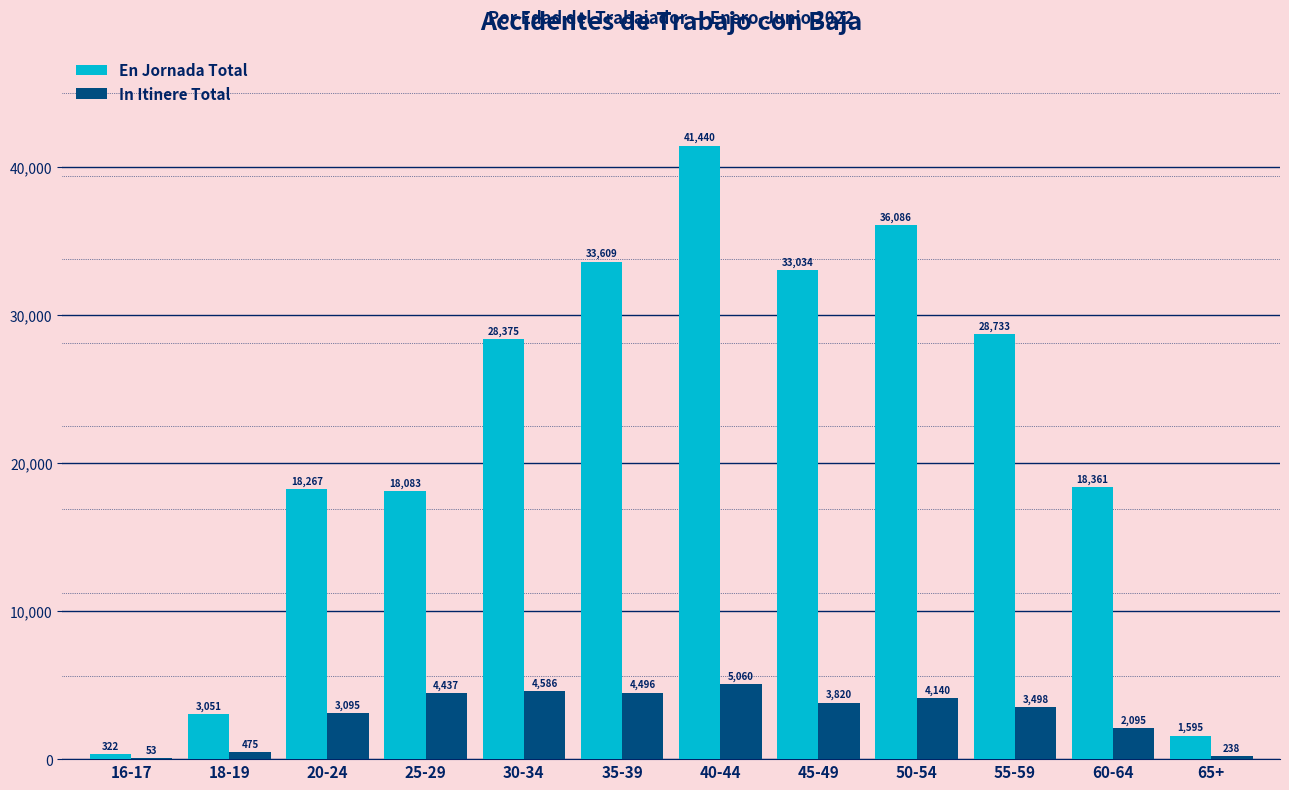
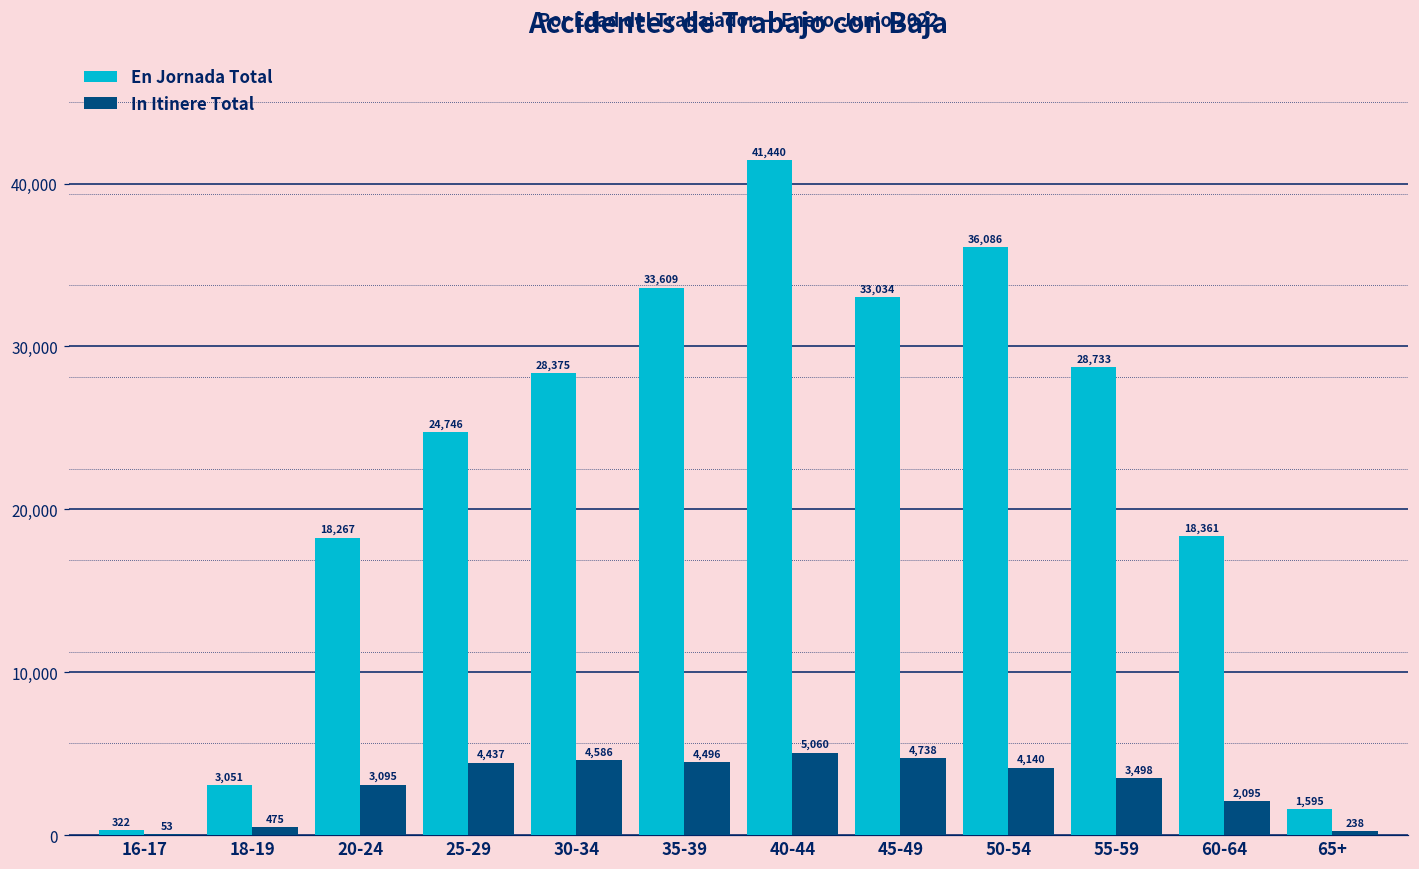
  {
    "En Jornada Total": {
      "16-17": "322",
      "18-19": "3,051",
      "20-24": "18,267",
-     "25-29": "18,083",
+     "25-29": "24,746",
      "30-34": "28,375",
      "35-39": "33,609",
      "40-44": "41,440",
      "45-49": "33,034",
      "50-54": "36,086",
      "55-59": "28,733",
      "60-64": "18,361",
      "65+": "1,595"
    },
    "In Itinere Total": {
      "16-17": "53",
      "18-19": "475",
      "20-24": "3,095",
      "25-29": "4,437",
      "30-34": "4,586",
      "35-39": "4,496",
      "40-44": "5,060",
-     "45-49": "3,820",
+     "45-49": "4,738",
      "50-54": "4,140",
      "55-59": "3,498",
      "60-64": "2,095",
      "65+": "238"
    }
  }
